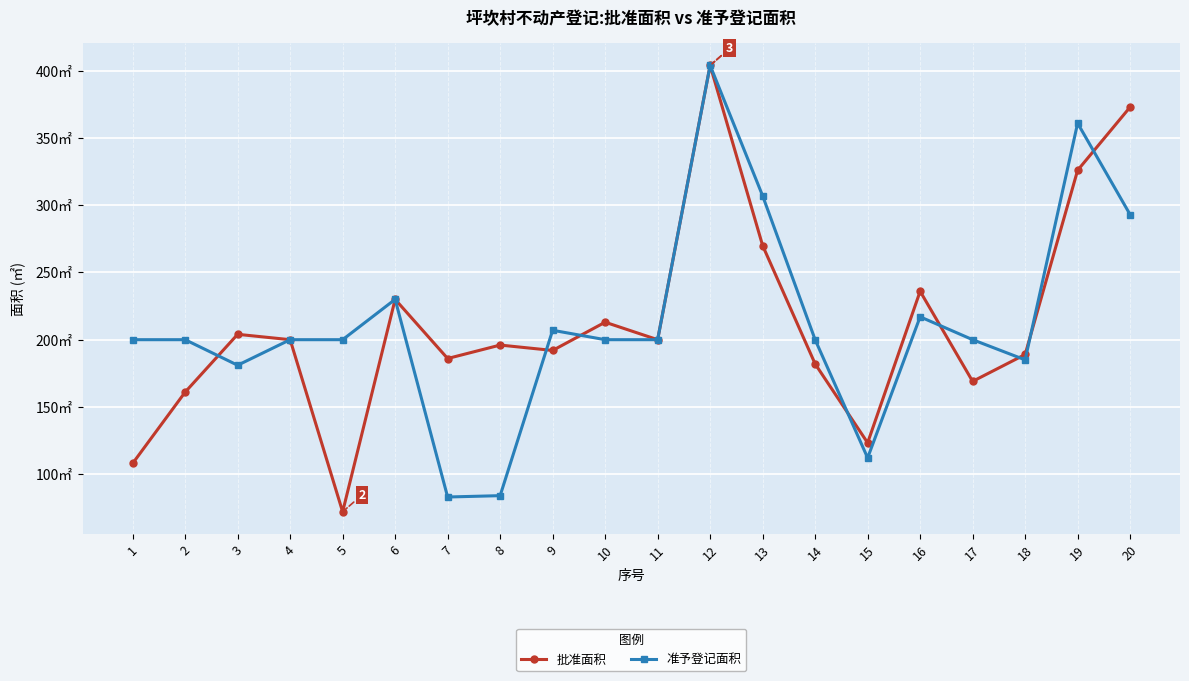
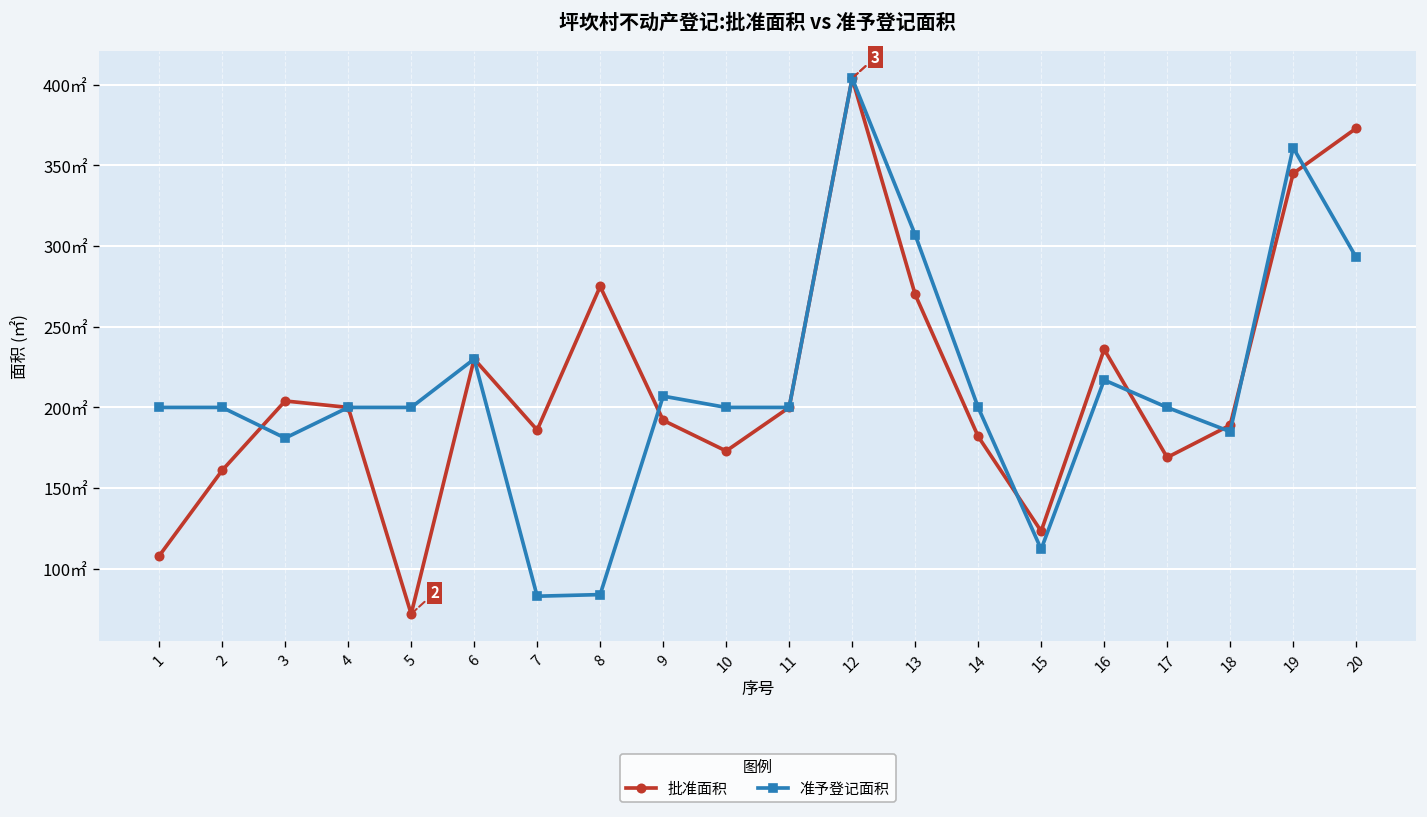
  {
    "批准面积": {
      "1": "108㎡",
      "2": "161㎡",
      "3": "204㎡",
      "7": "186㎡",
-     "8": "196㎡",
+     "8": "275㎡",
      "9": "192㎡",
-     "10": "213㎡",
+     "10": "173㎡",
      "13": "270㎡",
      "14": "182㎡",
      "15": "123㎡",
      "16": "236㎡",
      "17": "169㎡",
      "18": "189㎡",
-     "19": "326㎡",
+     "19": "345㎡",
      "20": "373㎡"
    },
    "准予登记面积": {
      "1": "200㎡",
      "2": "200㎡",
      "3": "181㎡",
      "5": "200㎡",
      "7": "83㎡",
      "8": "84㎡",
      "9": "207㎡",
      "10": "200㎡",
      "13": "307㎡",
      "14": "200㎡",
      "15": "112㎡",
      "16": "217㎡",
      "17": "200㎡",
      "18": "185㎡",
      "19": "361㎡",
      "20": "293㎡"
    }
  }
